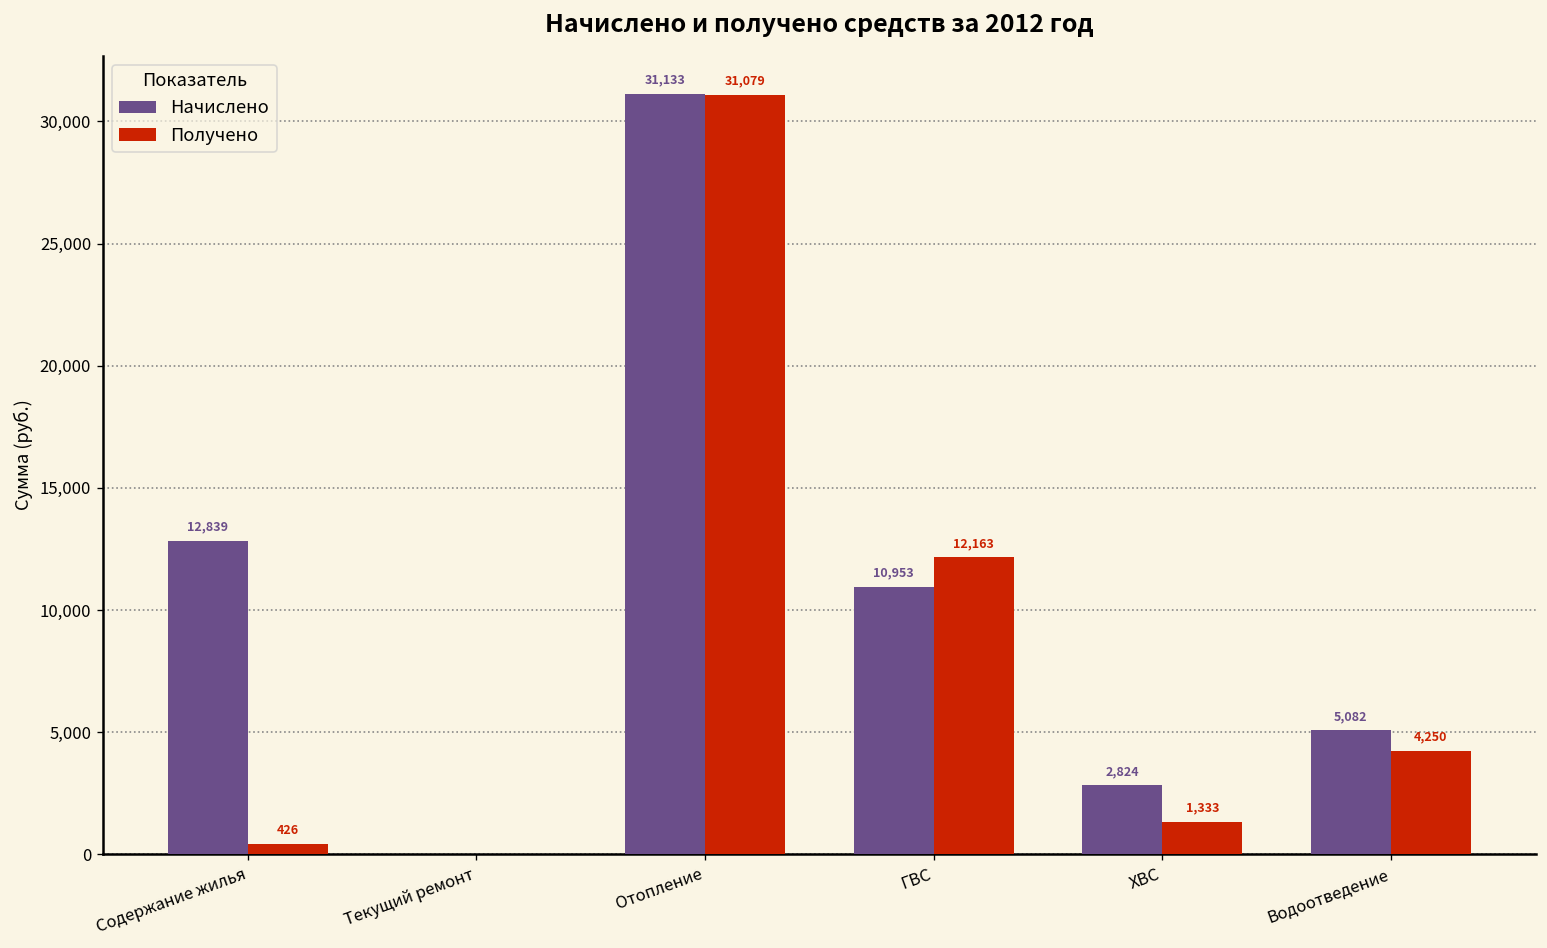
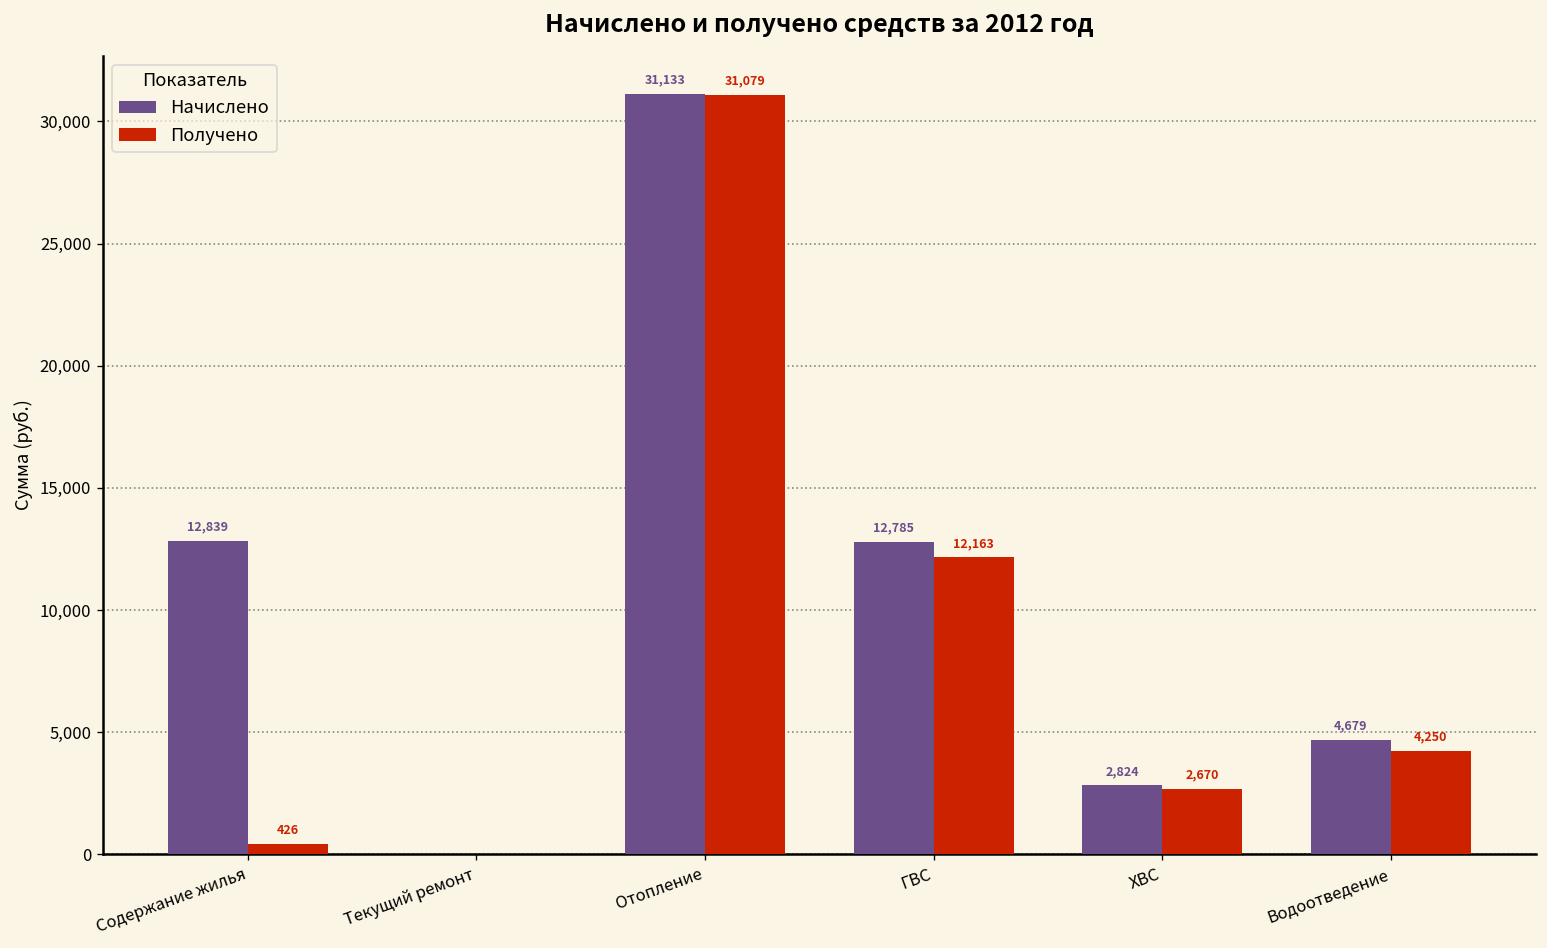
  {
    "Начислено": {
      "Содержание жилья": "12,839",
      "Отопление": "31,133",
-     "ГВС": "10,953",
+     "ГВС": "12,785",
      "ХВС": "2,824",
-     "Водоотведение": "5,082"
+     "Водоотведение": "4,679"
    },
    "Получено": {
      "Содержание жилья": "426",
      "Отопление": "31,079",
      "ГВС": "12,163",
-     "ХВС": "1,333",
+     "ХВС": "2,670",
      "Водоотведение": "4,250"
    }
  }
